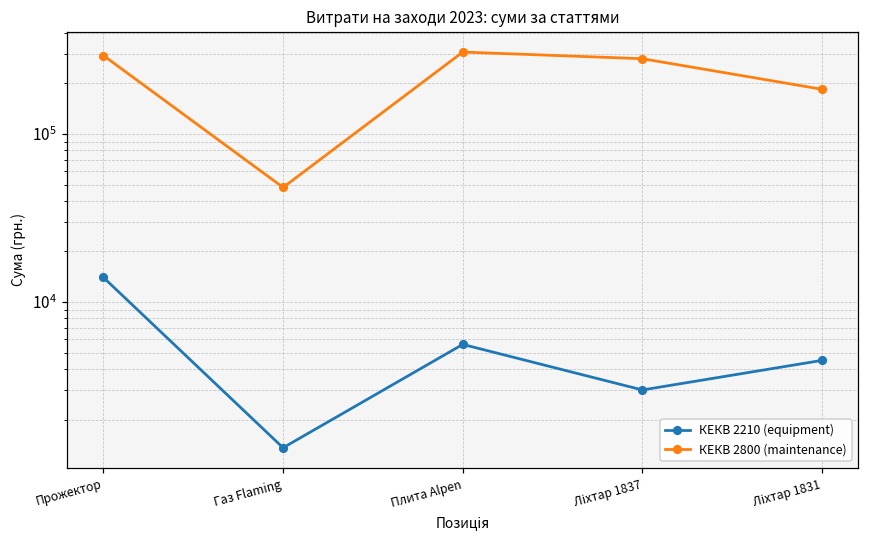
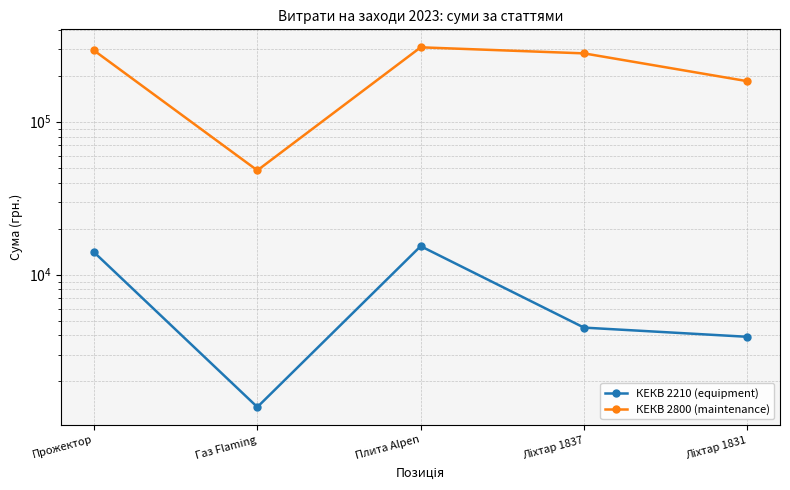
  {
    "КЕКВ 2210 (equipment)": {
      "Прожектор": 14000,
      "Газ Flaming": 1400,
-     "Плита Alpen": 5600,
-     "Ліхтар 1837": 3000,
-     "Ліхтар 1831": 4500
+     "Плита Alpen": 15000,
+     "Ліхтар 1837": 4500,
+     "Ліхтар 1831": 3900
    },
    "КЕКВ 2800 (maintenance)": {
      "Прожектор": 290000,
      "Газ Flaming": 48000,
      "Плита Alpen": 310000,
      "Ліхтар 1837": 280000,
      "Ліхтар 1831": 180000
    }
  }
